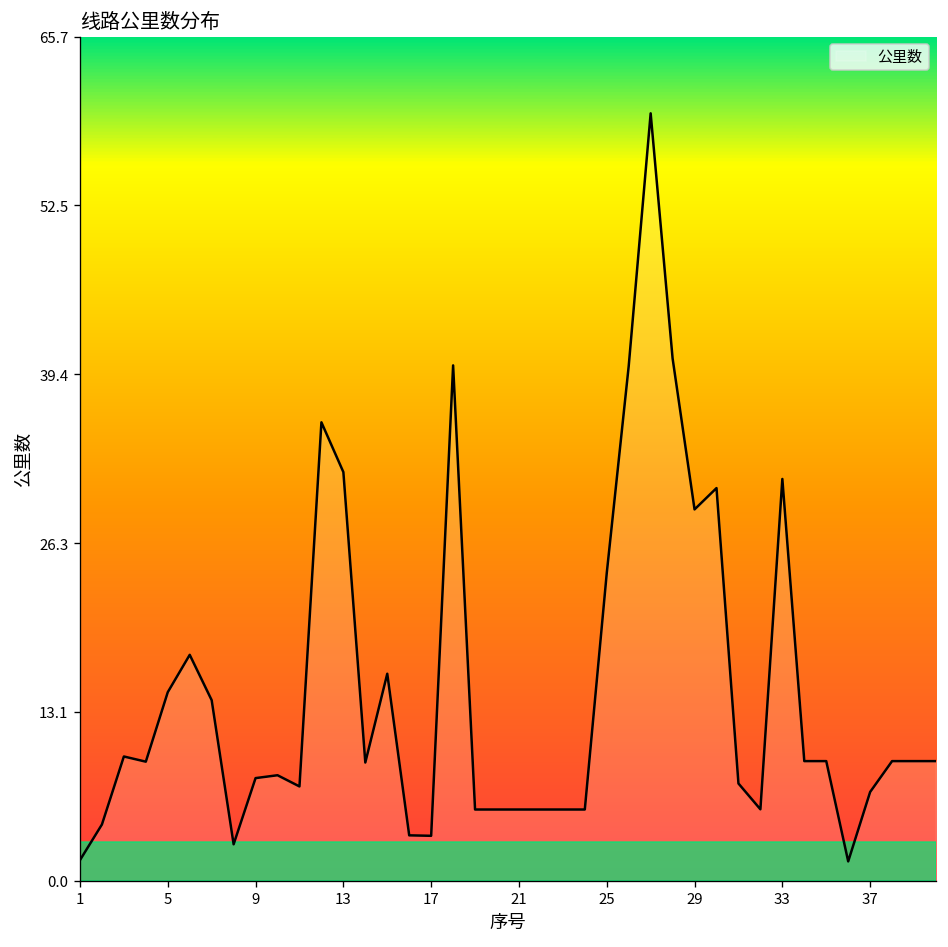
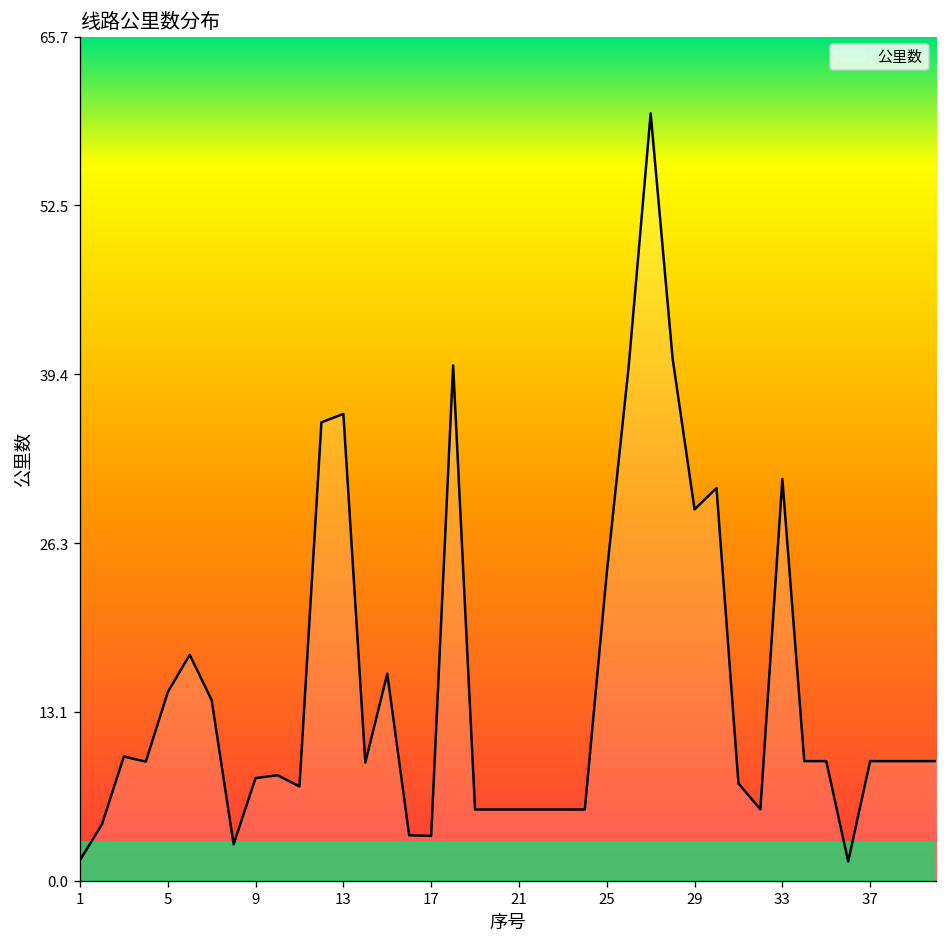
  {
    "5": 14.7,
    "9": 8.0,
-   "13": 31.8,
+   "13": 36.3,
    "17": 3.5,
    "21": 5.5,
    "25": 23.9,
    "29": 28.9,
    "33": 31.3,
-   "37": 6.9
+   "37": 9.3
  }
